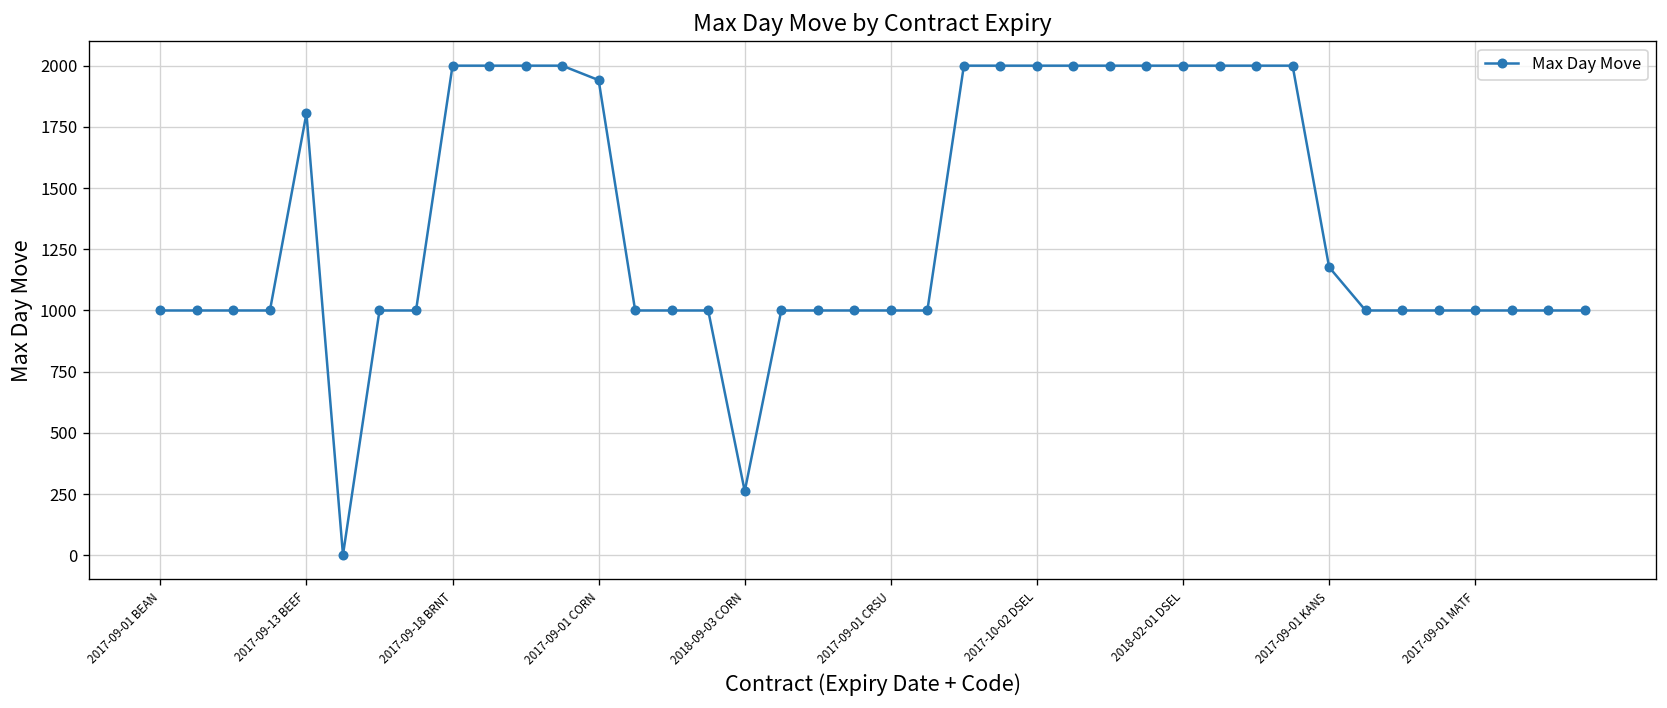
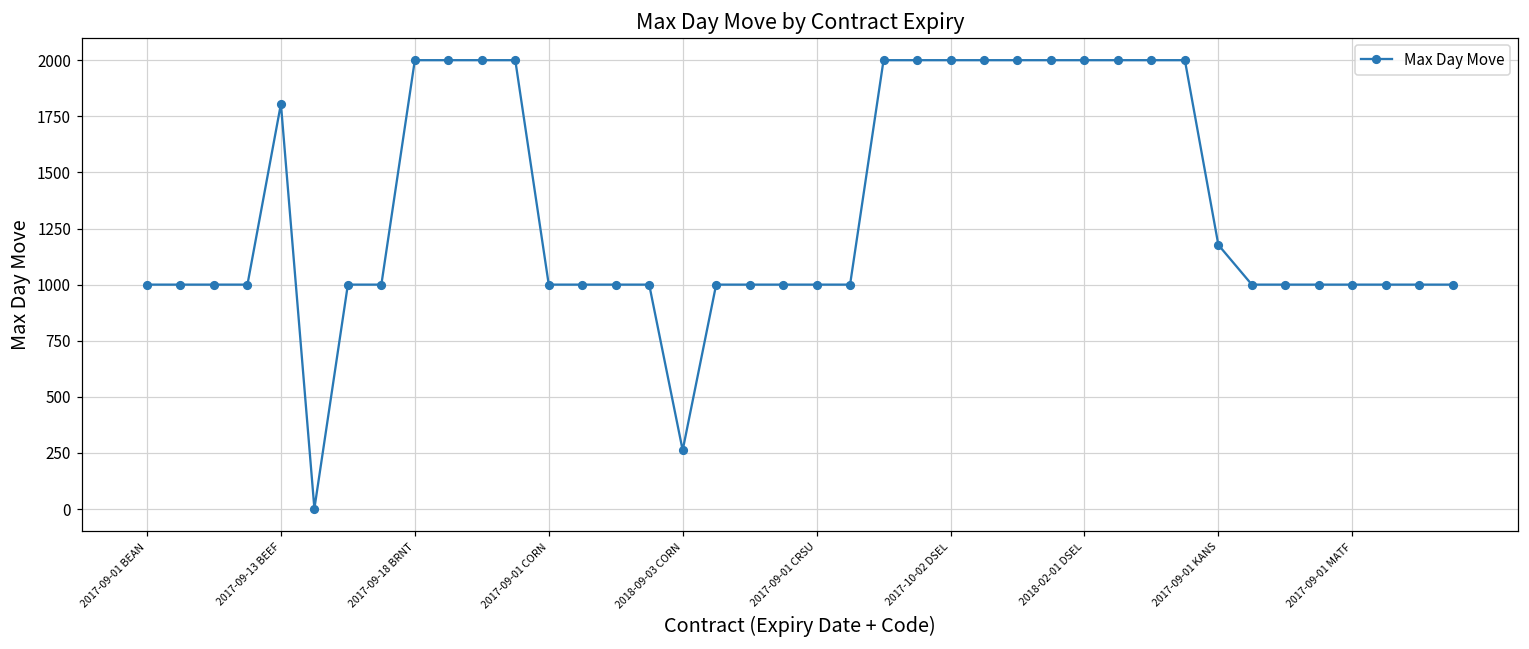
  {
    "2017-09-01 BEAN": 1000,
    "2017-09-13 BEEF": 1810,
    "2017-09-18 BRNT": 2000,
-   "2017-09-01 CORN": 1940,
+   "2017-09-01 CORN": 1000,
    "2018-09-03 CORN": 260,
    "2017-09-01 CRSU": 1000,
    "2017-10-02 DSEL": 2000,
    "2018-02-01 DSEL": 2000,
    "2017-09-01 KANS": 1180,
    "2017-09-01 MATF": 1000
  }
